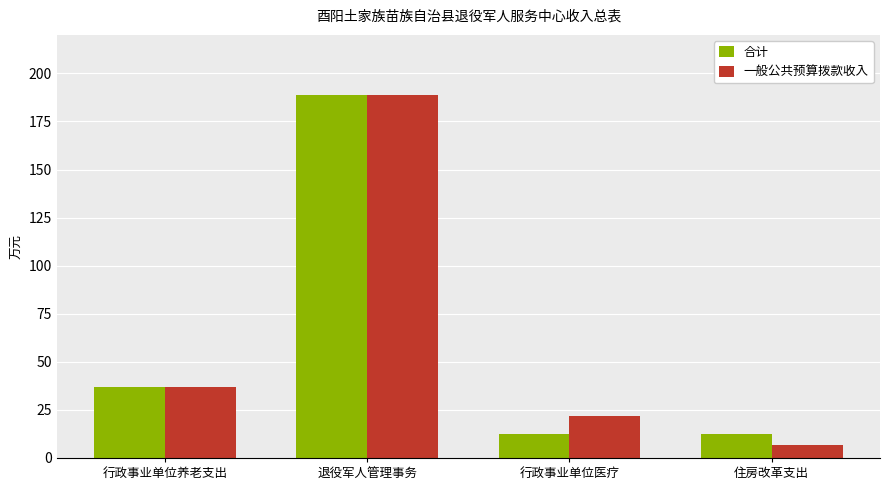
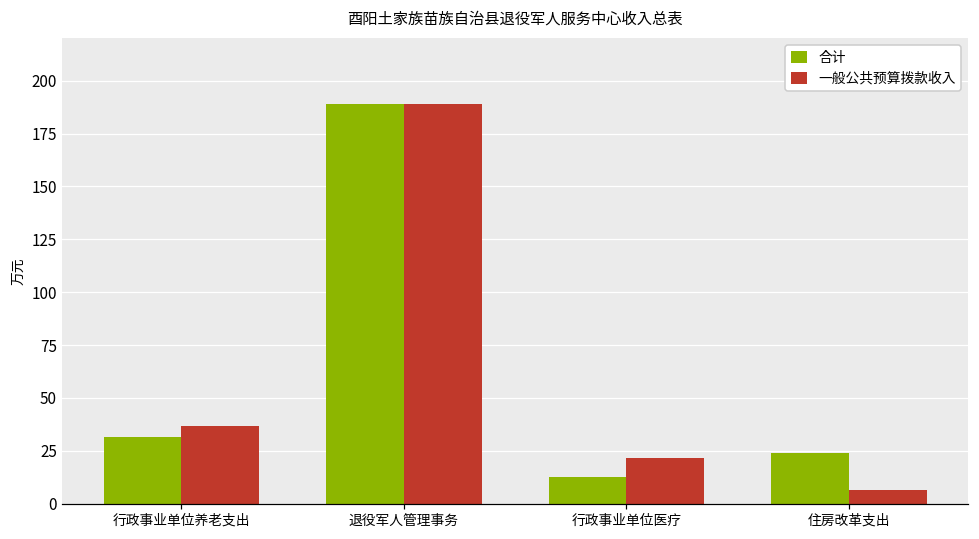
  {
    "合计": {
-     "行政事业单位养老支出": 37,
+     "行政事业单位养老支出": 32,
      "退役军人管理事务": 189,
      "行政事业单位医疗": 13,
-     "住房改革支出": 12
+     "住房改革支出": 24
    },
    "一般公共预算拨款收入": {
      "行政事业单位养老支出": 37,
      "退役军人管理事务": 189,
      "行政事业单位医疗": 22,
      "住房改革支出": 7
    }
  }
